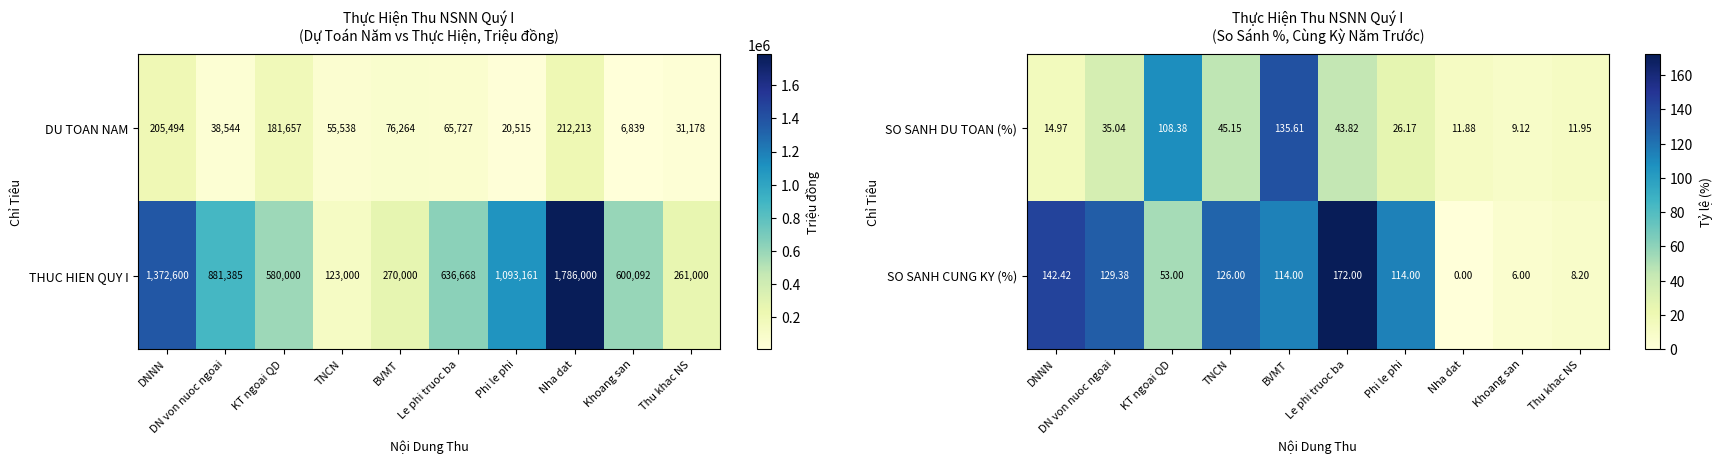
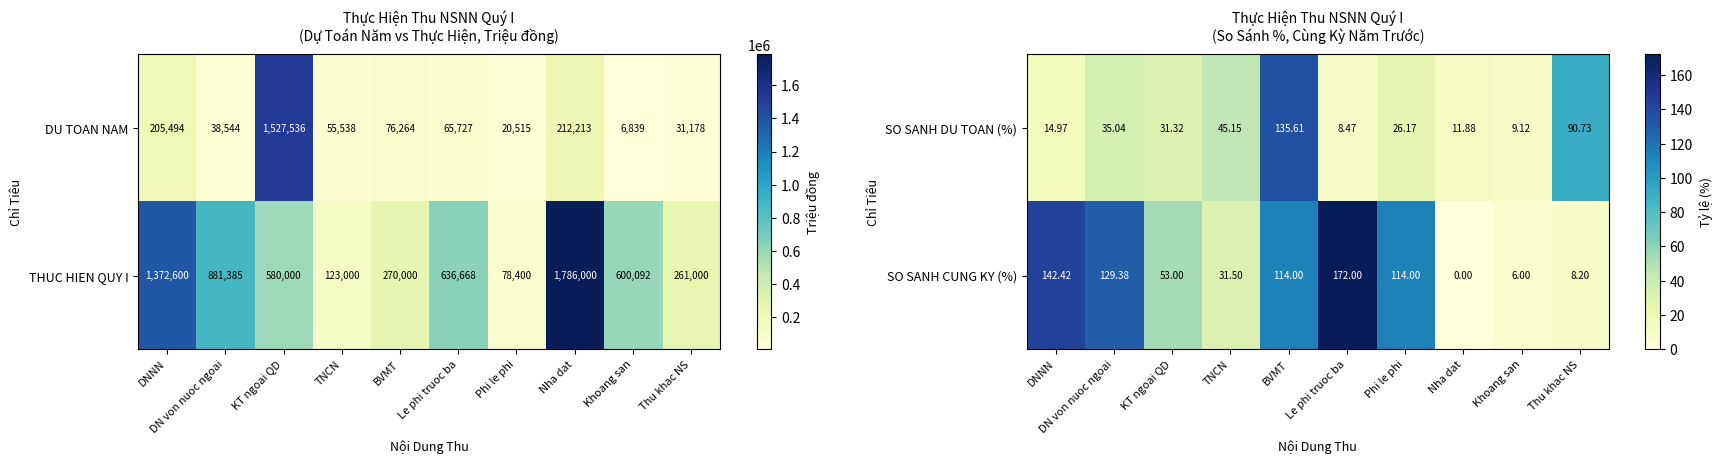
  {
    "Thực Hiện Thu NSNN Quý I (Dự Toán Năm vs Thực Hiện, Triệu đồng)": {
      "DU TOAN NAM": {
        "DNNN": "205,494",
        "DN von nuoc ngoai": "38,544",
-       "KT ngoai QD": "181,657",
+       "KT ngoai QD": "1,527,536",
        "TNCN": "55,538",
        "BVMT": "76,264",
        "Le phi truoc ba": "65,727",
        "Phi le phi": "20,515",
        "Nha dat": "212,213",
        "Khoang san": "6,839",
        "Thu khac NS": "31,178"
      },
      "THUC HIEN QUY I": {
        "DNNN": "1,372,600",
        "DN von nuoc ngoai": "881,385",
        "KT ngoai QD": "580,000",
        "TNCN": "123,000",
        "BVMT": "270,000",
        "Le phi truoc ba": "636,668",
-       "Phi le phi": "1,093,161",
+       "Phi le phi": "78,400",
        "Nha dat": "1,786,000",
        "Khoang san": "600,092",
        "Thu khac NS": "261,000"
      }
    },
    "Thực Hiện Thu NSNN Quý I (So Sánh %, Cùng Kỳ Năm Trước)": {
      "SO SANH DU TOAN (%)": {
        "DNNN": "14.97",
        "DN von nuoc ngoai": "35.04",
-       "KT ngoai QD": "108.38",
+       "KT ngoai QD": "31.32",
        "TNCN": "45.15",
        "BVMT": "135.61",
-       "Le phi truoc ba": "43.82",
+       "Le phi truoc ba": "8.47",
        "Phi le phi": "26.17",
        "Nha dat": "11.88",
        "Khoang san": "9.12",
-       "Thu khac NS": "11.95"
+       "Thu khac NS": "90.73"
      },
      "SO SANH CUNG KY (%)": {
        "DNNN": "142.42",
        "DN von nuoc ngoai": "129.38",
        "KT ngoai QD": "53.00",
-       "TNCN": "126.00",
+       "TNCN": "31.50",
        "BVMT": "114.00",
        "Le phi truoc ba": "172.00",
        "Phi le phi": "114.00",
        "Nha dat": "0.00",
        "Khoang san": "6.00",
        "Thu khac NS": "8.20"
      }
    }
  }
